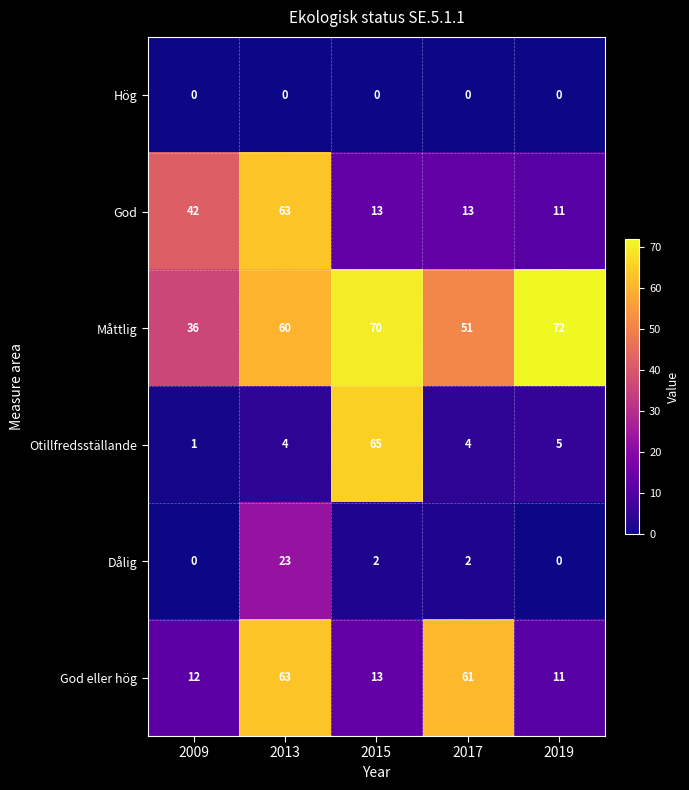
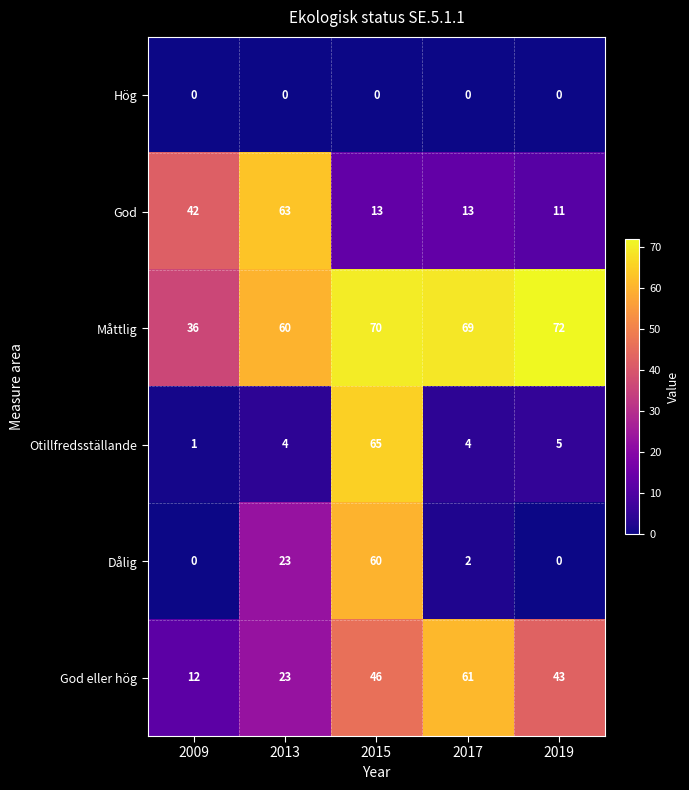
  {
    "Hög": {
      "2009": 0,
      "2013": 0,
      "2015": 0,
      "2017": 0,
      "2019": 0
    },
    "God": {
      "2009": 42,
      "2013": 63,
      "2015": 13,
      "2017": 13,
      "2019": 11
    },
    "Måttlig": {
      "2009": 36,
      "2013": 60,
      "2015": 70,
-     "2017": 51,
+     "2017": 69,
      "2019": 72
    },
    "Otillfredsställande": {
      "2009": 1,
      "2013": 4,
      "2015": 65,
      "2017": 4,
      "2019": 5
    },
    "Dålig": {
      "2009": 0,
      "2013": 23,
-     "2015": 2,
+     "2015": 60,
      "2017": 2,
      "2019": 0
    },
    "God eller hög": {
      "2009": 12,
-     "2013": 63,
-     "2015": 13,
+     "2013": 23,
+     "2015": 46,
      "2017": 61,
-     "2019": 11
+     "2019": 43
    }
  }
